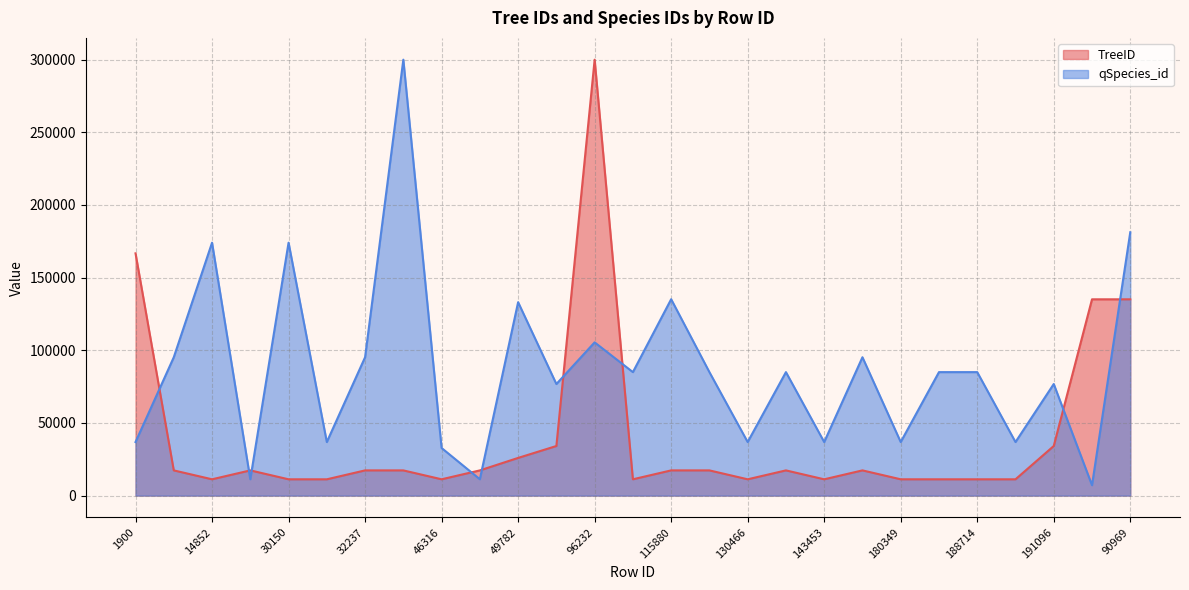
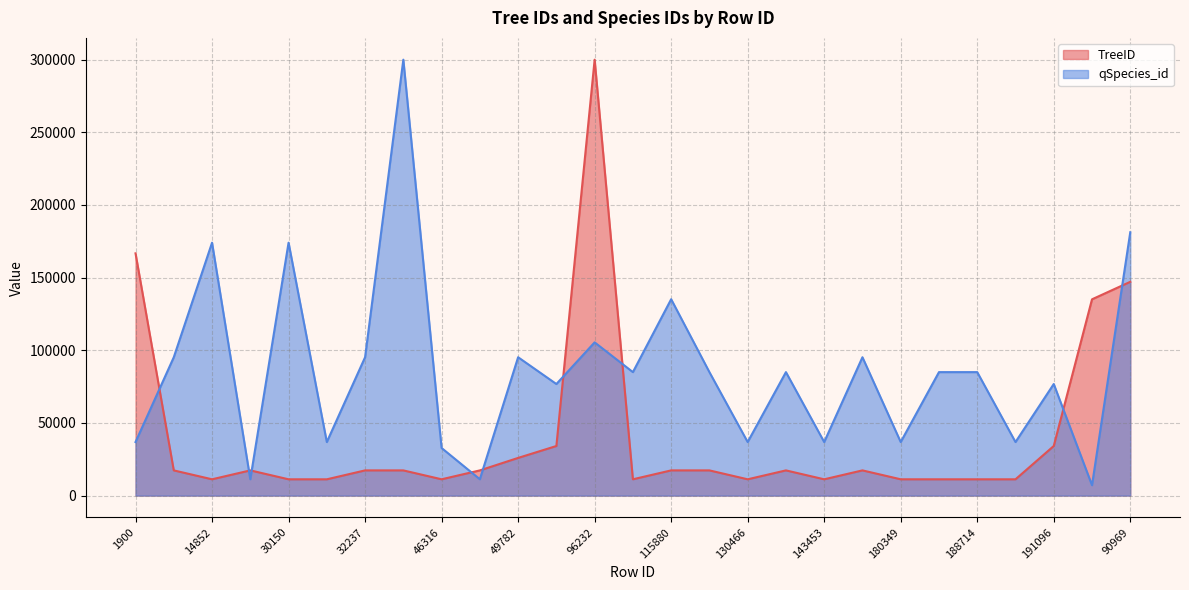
  {
    "TreeID": {
      "1900": 167000,
      "14852": 11000,
      "30150": 11000,
      "32237": 17000,
      "46316": 11000,
      "49782": 26000,
      "96232": 300000,
      "115880": 17000,
      "130466": 11000,
      "143453": 11000,
      "180349": 11000,
      "188714": 11000,
      "191096": 34000,
-     "90969": 135000
+     "90969": 147000
    },
    "qSpecies_id": {
      "1900": 37000,
      "14852": 174000,
      "30150": 174000,
      "32237": 95000,
      "46316": 33000,
-     "49782": 133000,
+     "49782": 95000,
      "96232": 105000,
      "115880": 135000,
      "130466": 37000,
      "143453": 37000,
      "180349": 37000,
      "188714": 85000,
      "191096": 77000,
      "90969": 181000
    }
  }
